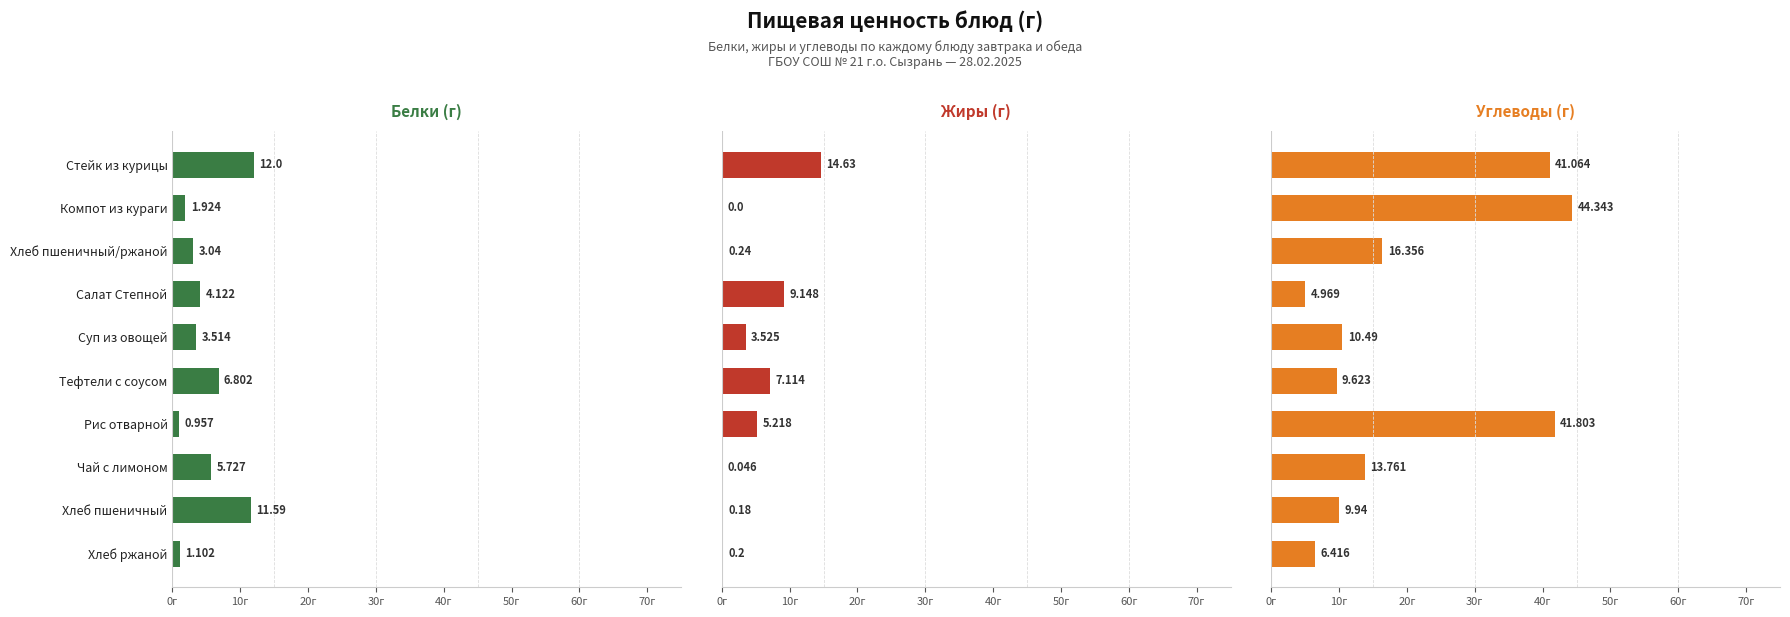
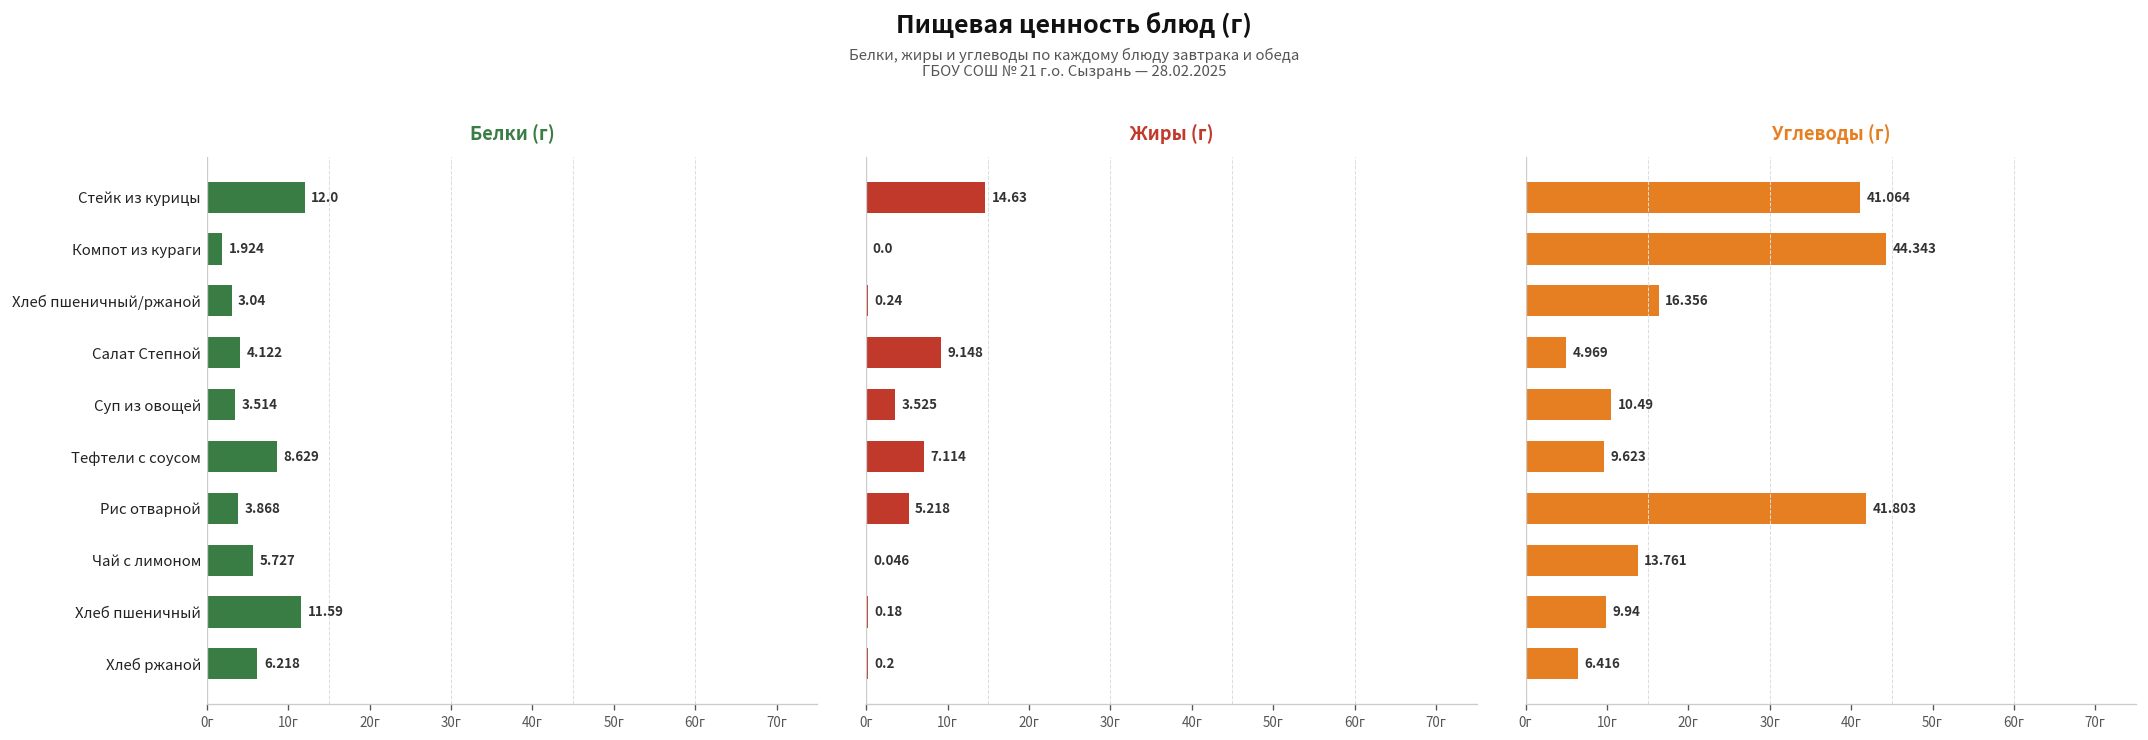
  {
    "Белки (г)": {
      "Стейк из курицы": 12.0,
      "Компот из кураги": 1.924,
      "Хлеб пшеничный/ржаной": 3.04,
      "Салат Степной": 4.122,
      "Суп из овощей": 3.514,
-     "Тефтели с соусом": 6.802,
-     "Рис отварной": 0.957,
+     "Тефтели с соусом": 8.629,
+     "Рис отварной": 3.868,
      "Чай с лимоном": 5.727,
      "Хлеб пшеничный": 11.59,
-     "Хлеб ржаной": 1.102
+     "Хлеб ржаной": 6.218
    }
  }
